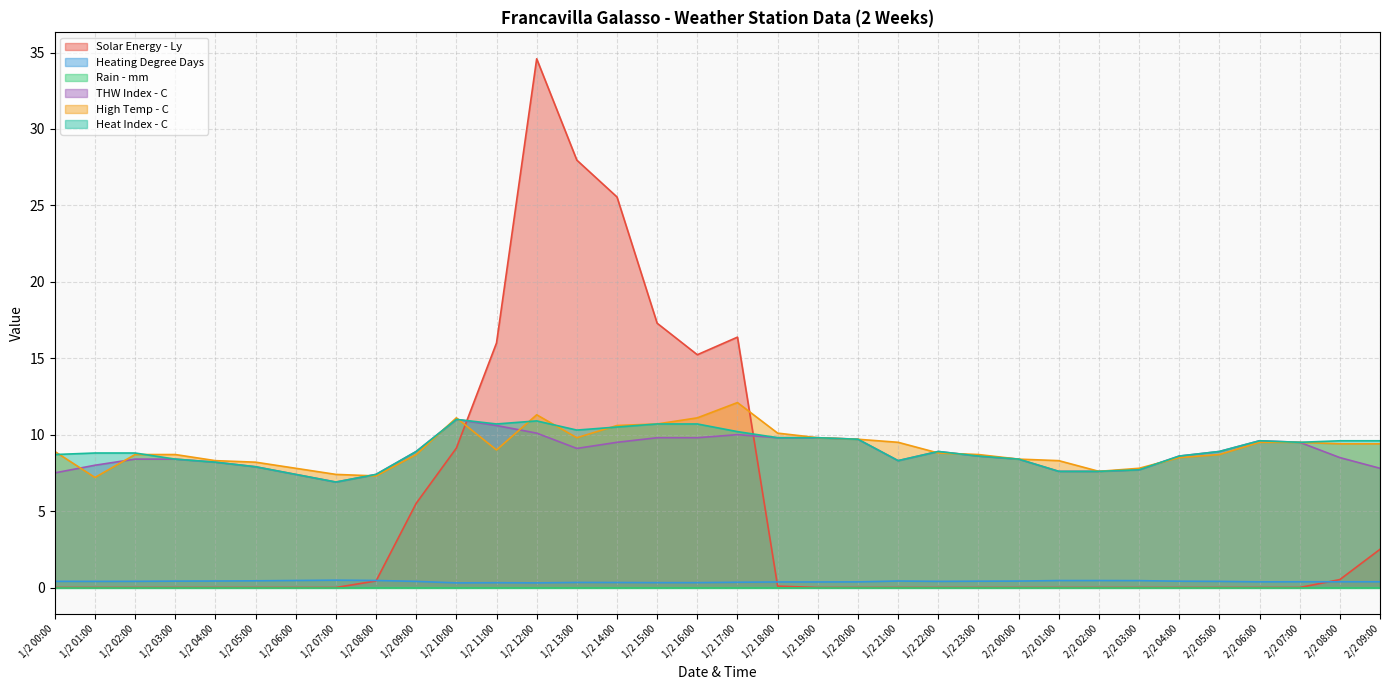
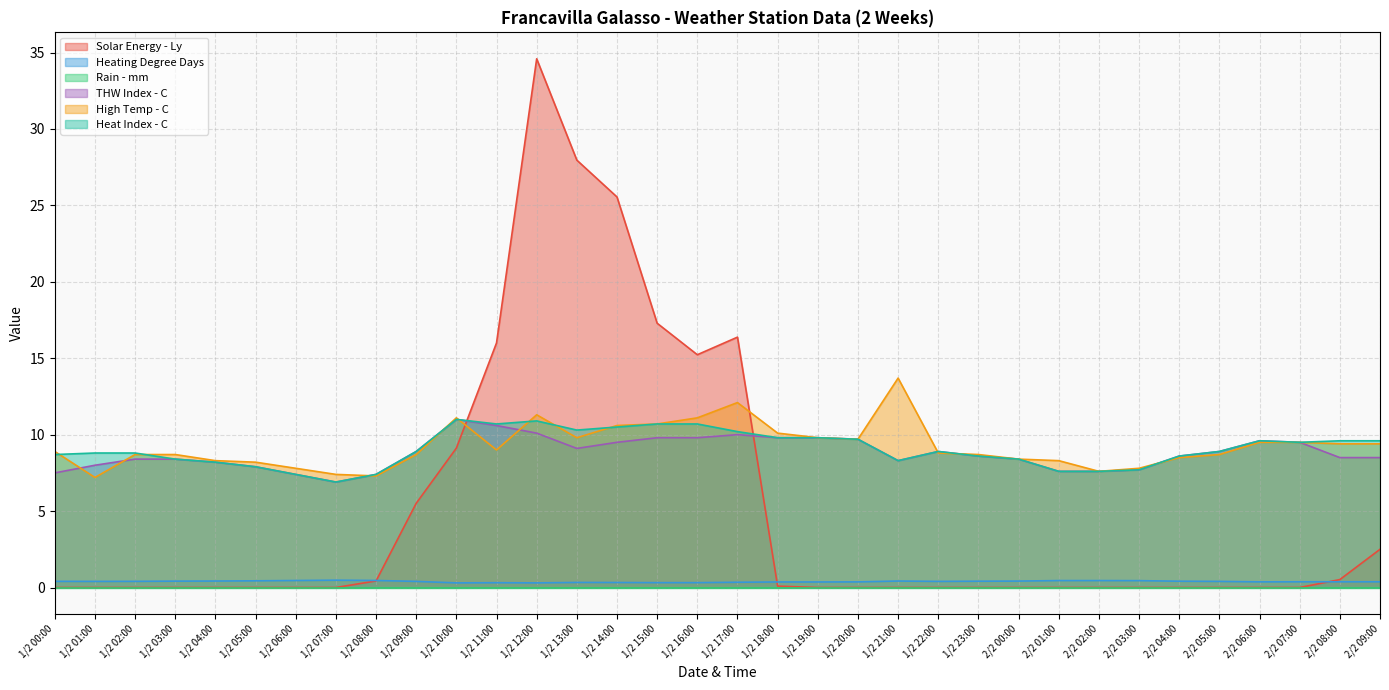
  {
    "Solar Energy - Ly": {
      "1/2 09:00": 5.5,
      "1/2 10:00": 9.1,
      "1/2 11:00": 16.0,
      "1/2 12:00": 34.6,
      "1/2 13:00": 28.0,
      "1/2 14:00": 25.6,
      "1/2 15:00": 17.3,
      "1/2 16:00": 15.2,
      "1/2 17:00": 16.4,
      "2/2 09:00": 2.5
    },
    "THW Index - C": {
      "1/2 00:00": 7.5,
      "1/2 01:00": 8.0,
      "1/2 02:00": 8.4,
      "1/2 12:00": 10.1,
      "1/2 13:00": 9.1,
      "1/2 14:00": 9.5,
      "1/2 15:00": 9.8,
      "1/2 16:00": 9.8,
      "1/2 17:00": 10.0,
      "2/2 08:00": 8.5,
-     "2/2 09:00": 7.8
+     "2/2 09:00": 8.5
    },
    "High Temp - C": {
      "1/2 00:00": 8.9,
      "1/2 01:00": 7.2,
      "1/2 03:00": 8.7,
      "1/2 05:00": 8.2,
      "1/2 06:00": 7.8,
      "1/2 07:00": 7.4,
      "1/2 09:00": 8.7,
      "1/2 11:00": 9.0,
      "1/2 12:00": 11.3,
      "1/2 13:00": 9.8,
      "1/2 16:00": 11.1,
      "1/2 17:00": 12.1,
      "1/2 18:00": 10.1,
-     "1/2 21:00": 9.5,
+     "1/2 21:00": 13.7,
      "2/2 01:00": 8.3,
      "2/2 05:00": 8.7,
      "2/2 08:00": 9.4,
      "2/2 09:00": 9.4
    }
  }
